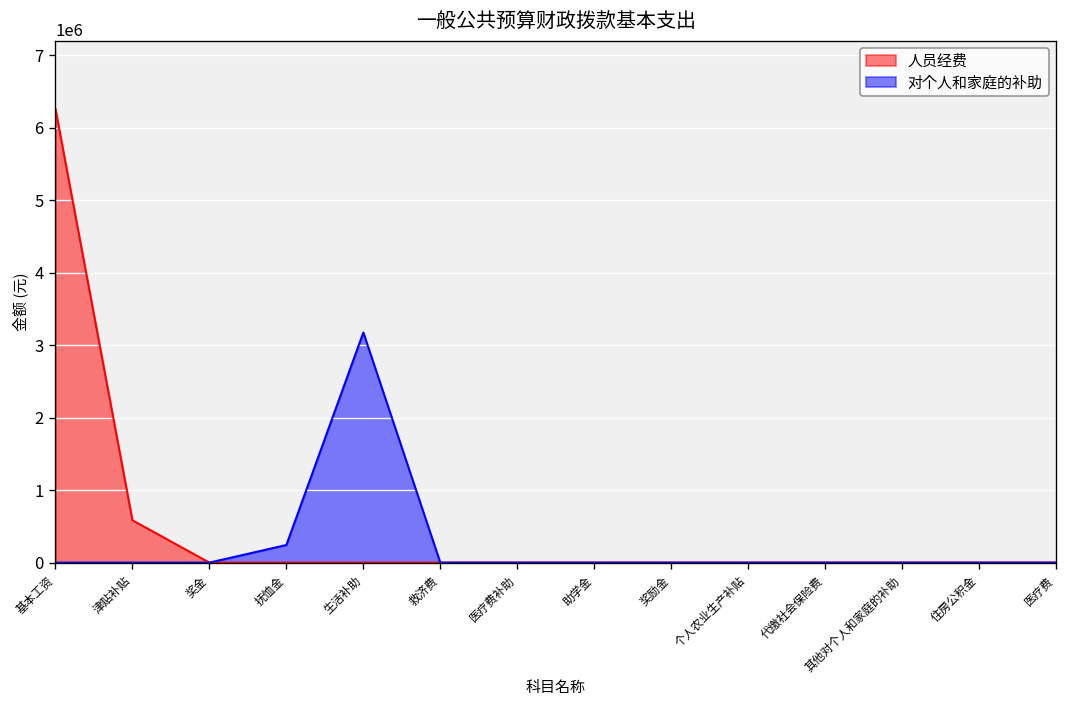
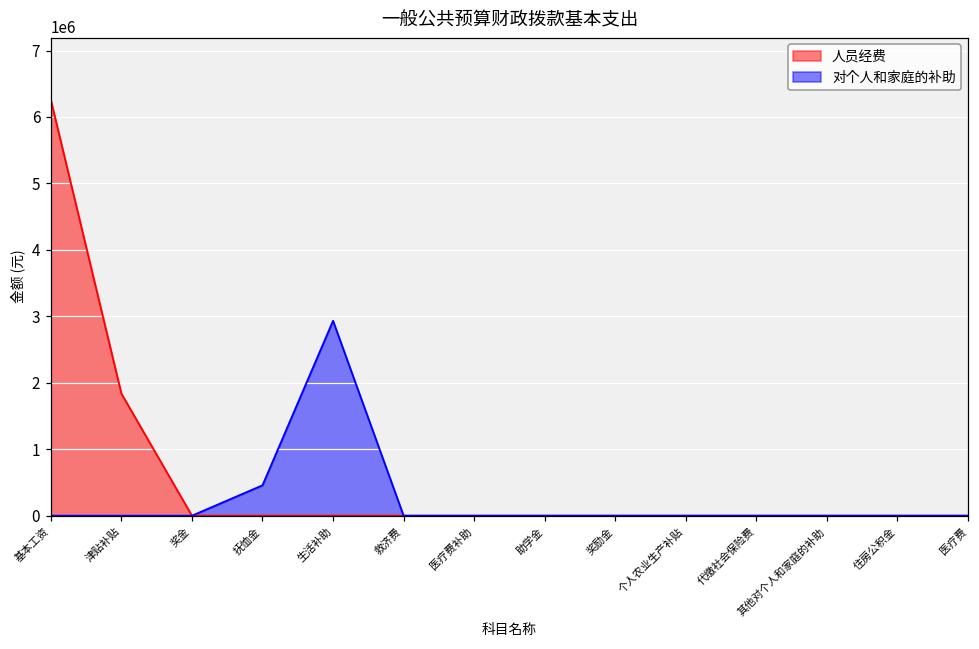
  {
    "人员经费": {
      "基本工资": 6300000,
-     "津贴补贴": 600000,
+     "津贴补贴": 1800000,
      "抚恤金": 0,
      "生活补助": 0
    },
    "对个人和家庭的补助": {
      "基本工资": 0,
      "津贴补贴": 0,
-     "抚恤金": 200000,
-     "生活补助": 3200000
+     "抚恤金": 500000,
+     "生活补助": 2900000
    }
  }
